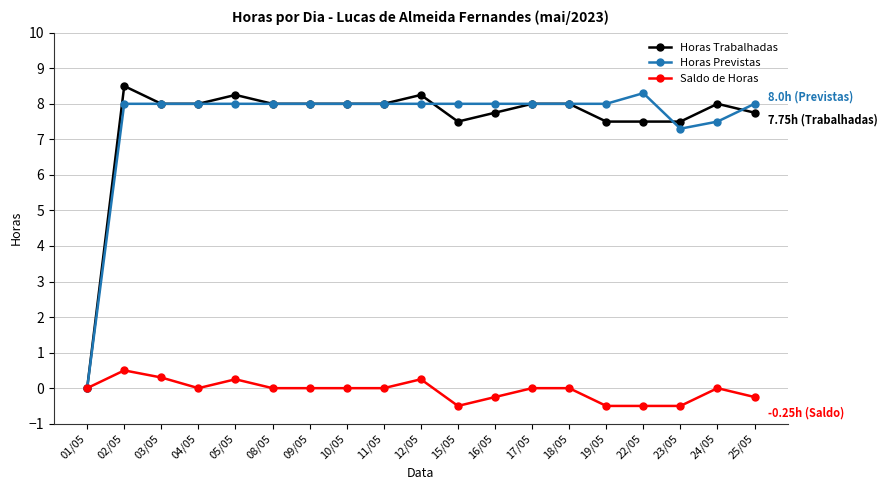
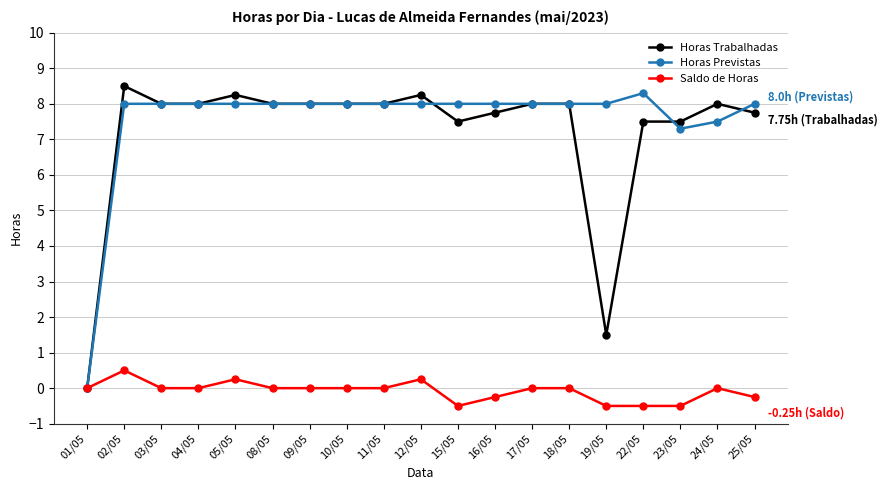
  {
    "Horas Trabalhadas": {
      "02/05": "8.5",
      "05/05": "8.3",
      "12/05": "8.3",
      "15/05": "7.5",
      "16/05": "7.8",
-     "19/05": "7.5",
+     "19/05": "1.5",
      "22/05": "7.5",
      "23/05": "7.5",
      "24/05": "8.0"
    },
    "Horas Previstas": {
      "25/05": "8.0h"
    },
    "Saldo de Horas": {
      "02/05": "0.5",
-     "03/05": "0.3",
+     "03/05": "0.0",
      "04/05": "0.0",
      "05/05": "0.3",
      "08/05": "0.0",
      "09/05": "0.0",
      "10/05": "0.0",
      "11/05": "0.0",
      "12/05": "0.3",
      "15/05": "-0.5",
      "16/05": "-0.3",
      "17/05": "0.0",
      "18/05": "0.0",
      "19/05": "-0.5",
      "22/05": "-0.5",
      "23/05": "-0.5",
      "24/05": "0.0"
    }
  }
